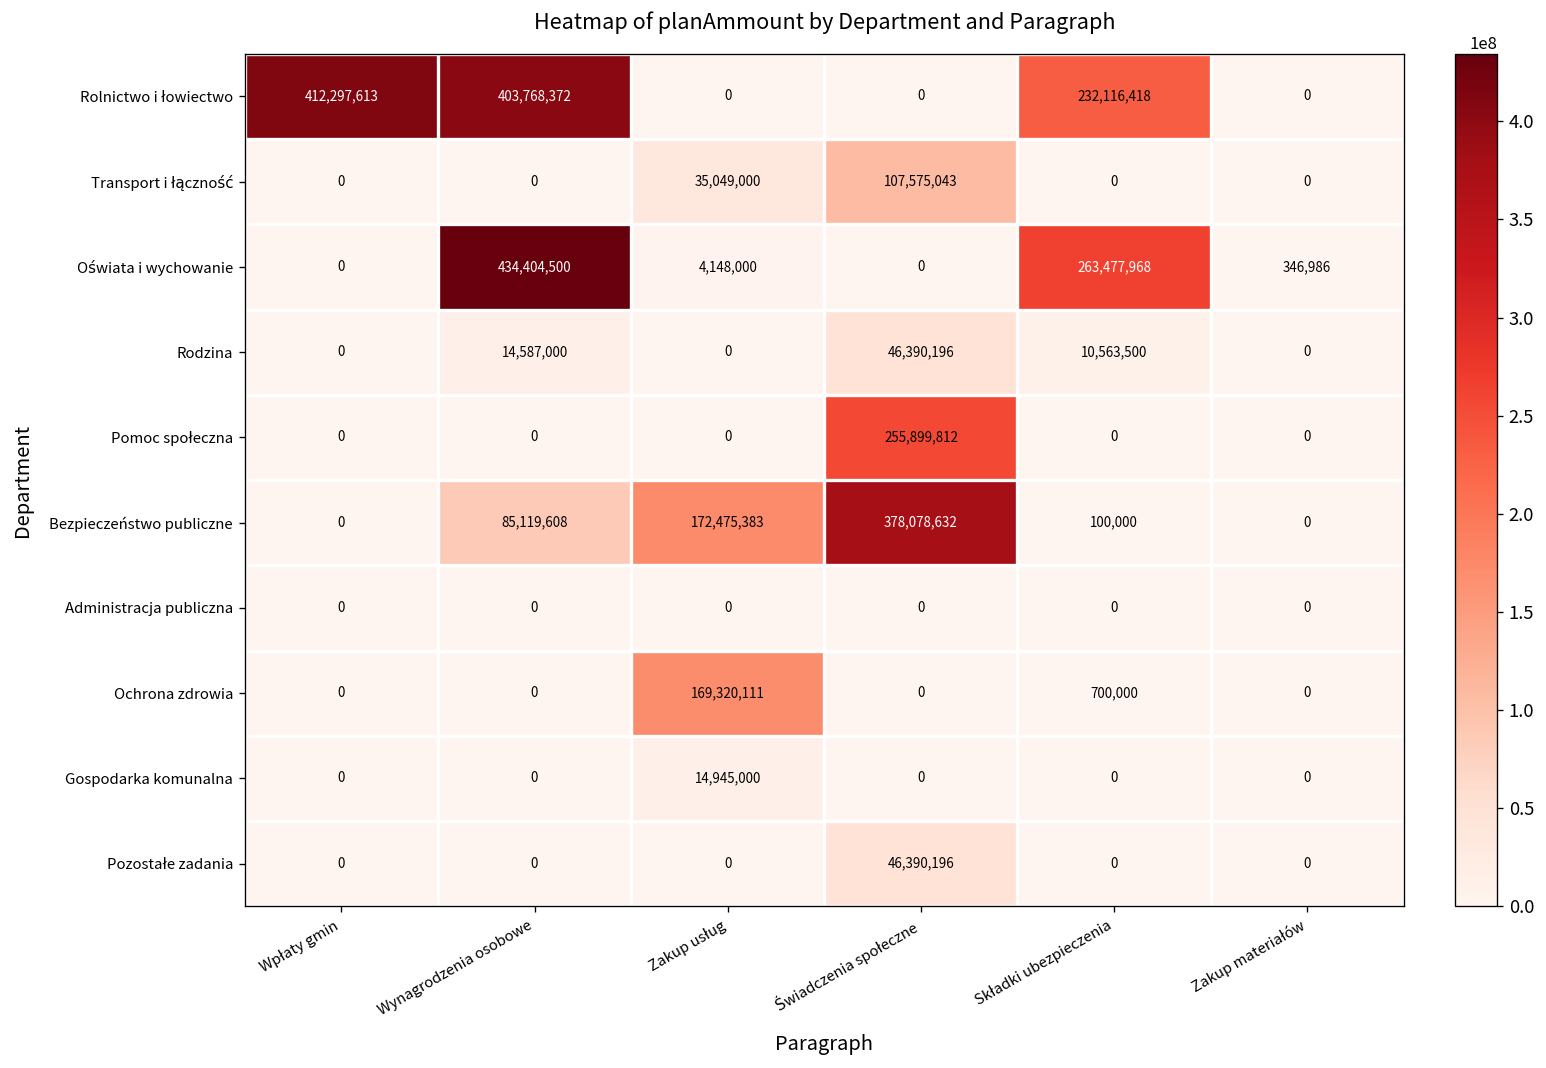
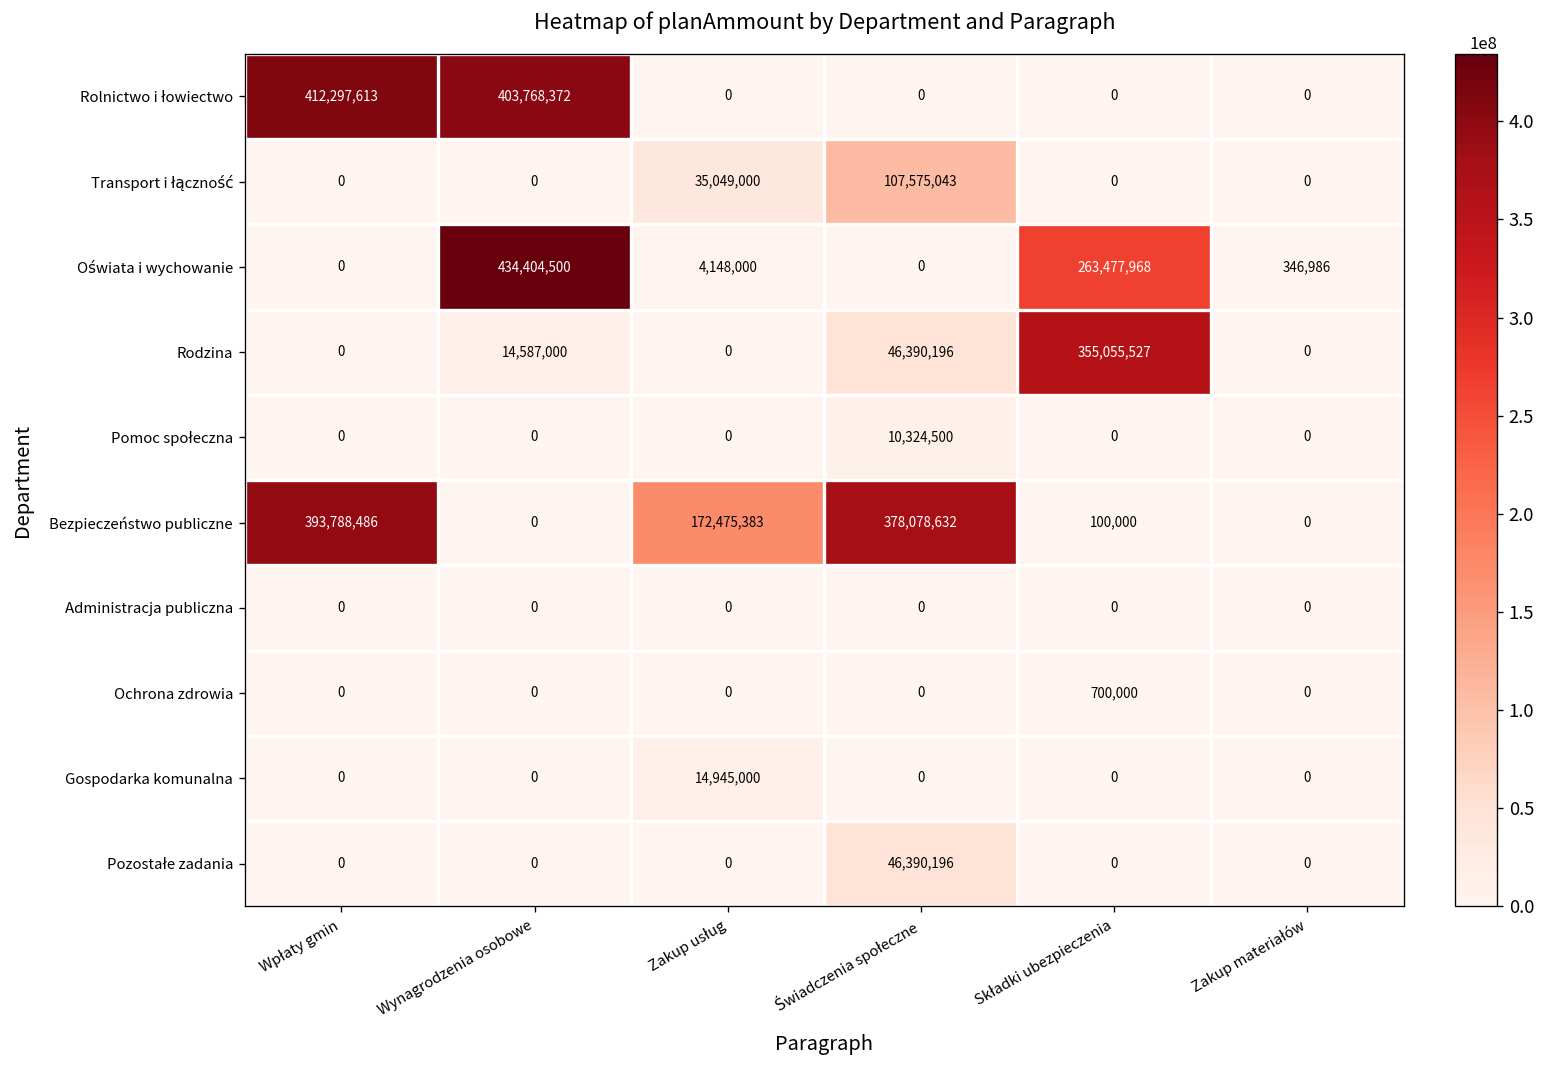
  {
    "Rolnictwo i łowiectwo": {
      "Wpłaty gmin": "412,297,613",
      "Wynagrodzenia osobowe": "403,768,372",
      "Zakup usług": "0",
      "Świadczenia społeczne": "0",
-     "Składki ubezpieczenia": "232,116,418",
+     "Składki ubezpieczenia": "0",
      "Zakup materiałów": "0"
    },
    "Transport i łączność": {
      "Wpłaty gmin": "0",
      "Wynagrodzenia osobowe": "0",
      "Zakup usług": "35,049,000",
      "Świadczenia społeczne": "107,575,043",
      "Składki ubezpieczenia": "0",
      "Zakup materiałów": "0"
    },
    "Oświata i wychowanie": {
      "Wpłaty gmin": "0",
      "Wynagrodzenia osobowe": "434,404,500",
      "Zakup usług": "4,148,000",
      "Świadczenia społeczne": "0",
      "Składki ubezpieczenia": "263,477,968",
      "Zakup materiałów": "346,986"
    },
    "Rodzina": {
      "Wpłaty gmin": "0",
      "Wynagrodzenia osobowe": "14,587,000",
      "Zakup usług": "0",
      "Świadczenia społeczne": "46,390,196",
-     "Składki ubezpieczenia": "10,563,500",
+     "Składki ubezpieczenia": "355,055,527",
      "Zakup materiałów": "0"
    },
    "Pomoc społeczna": {
      "Wpłaty gmin": "0",
      "Wynagrodzenia osobowe": "0",
      "Zakup usług": "0",
-     "Świadczenia społeczne": "255,899,812",
+     "Świadczenia społeczne": "10,324,500",
      "Składki ubezpieczenia": "0",
      "Zakup materiałów": "0"
    },
    "Bezpieczeństwo publiczne": {
-     "Wpłaty gmin": "0",
-     "Wynagrodzenia osobowe": "85,119,608",
+     "Wpłaty gmin": "393,788,486",
+     "Wynagrodzenia osobowe": "0",
      "Zakup usług": "172,475,383",
      "Świadczenia społeczne": "378,078,632",
      "Składki ubezpieczenia": "100,000",
      "Zakup materiałów": "0"
    },
    "Administracja publiczna": {
      "Wpłaty gmin": "0",
      "Wynagrodzenia osobowe": "0",
      "Zakup usług": "0",
      "Świadczenia społeczne": "0",
      "Składki ubezpieczenia": "0",
      "Zakup materiałów": "0"
    },
    "Ochrona zdrowia": {
      "Wpłaty gmin": "0",
      "Wynagrodzenia osobowe": "0",
-     "Zakup usług": "169,320,111",
+     "Zakup usług": "0",
      "Świadczenia społeczne": "0",
      "Składki ubezpieczenia": "700,000",
      "Zakup materiałów": "0"
    },
    "Gospodarka komunalna": {
      "Wpłaty gmin": "0",
      "Wynagrodzenia osobowe": "0",
      "Zakup usług": "14,945,000",
      "Świadczenia społeczne": "0",
      "Składki ubezpieczenia": "0",
      "Zakup materiałów": "0"
    },
    "Pozostałe zadania": {
      "Wpłaty gmin": "0",
      "Wynagrodzenia osobowe": "0",
      "Zakup usług": "0",
      "Świadczenia społeczne": "46,390,196",
      "Składki ubezpieczenia": "0",
      "Zakup materiałów": "0"
    }
  }
